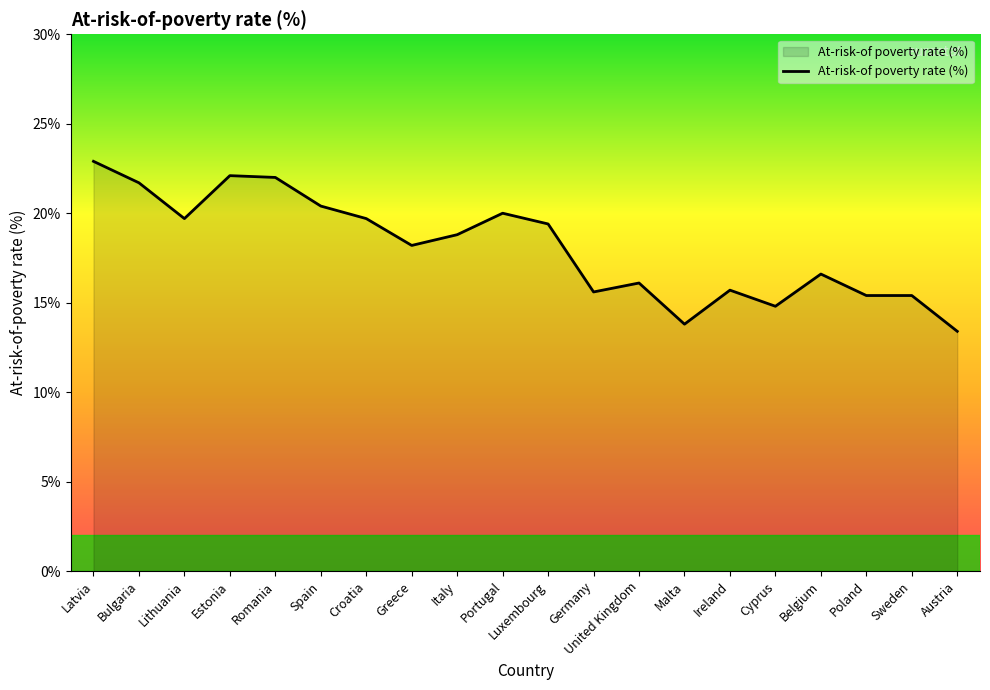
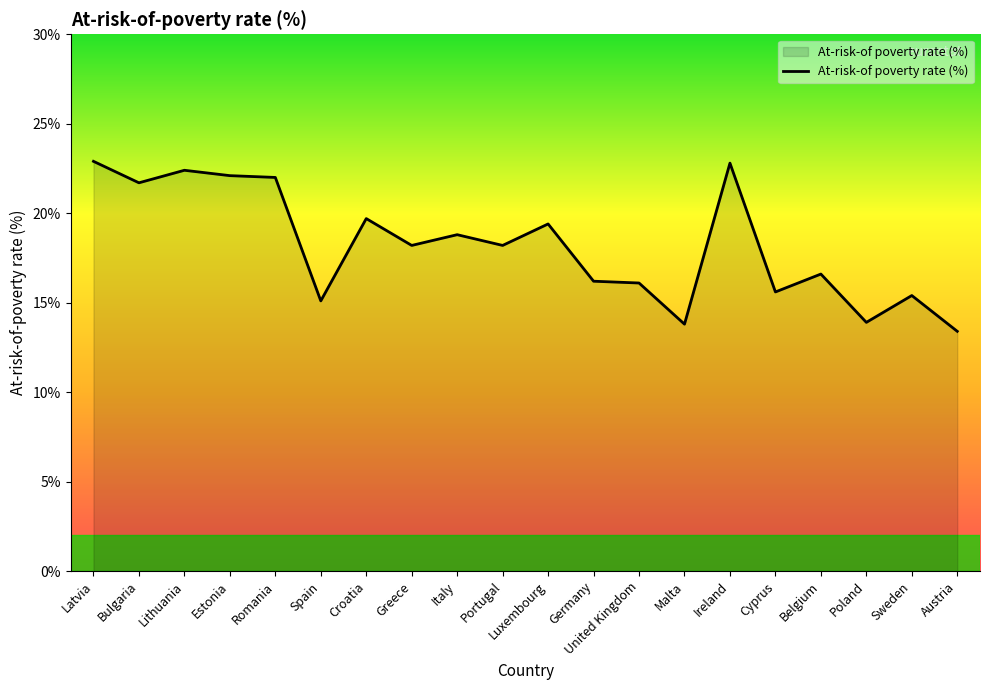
  {
    "Latvia": "22.9%",
    "Bulgaria": "21.7%",
-   "Lithuania": "19.7%",
+   "Lithuania": "22.4%",
    "Estonia": "22.1%",
    "Romania": "22.0%",
-   "Spain": "20.4%",
+   "Spain": "15.1%",
    "Croatia": "19.7%",
    "Greece": "18.2%",
    "Italy": "18.8%",
-   "Portugal": "20.0%",
+   "Portugal": "18.2%",
    "Luxembourg": "19.4%",
-   "Germany": "15.6%",
+   "Germany": "16.2%",
    "United Kingdom": "16.1%",
    "Malta": "13.8%",
-   "Ireland": "15.7%",
-   "Cyprus": "14.8%",
+   "Ireland": "22.8%",
+   "Cyprus": "15.6%",
    "Belgium": "16.6%",
-   "Poland": "15.4%",
+   "Poland": "13.9%",
    "Sweden": "15.4%",
    "Austria": "13.4%"
  }
